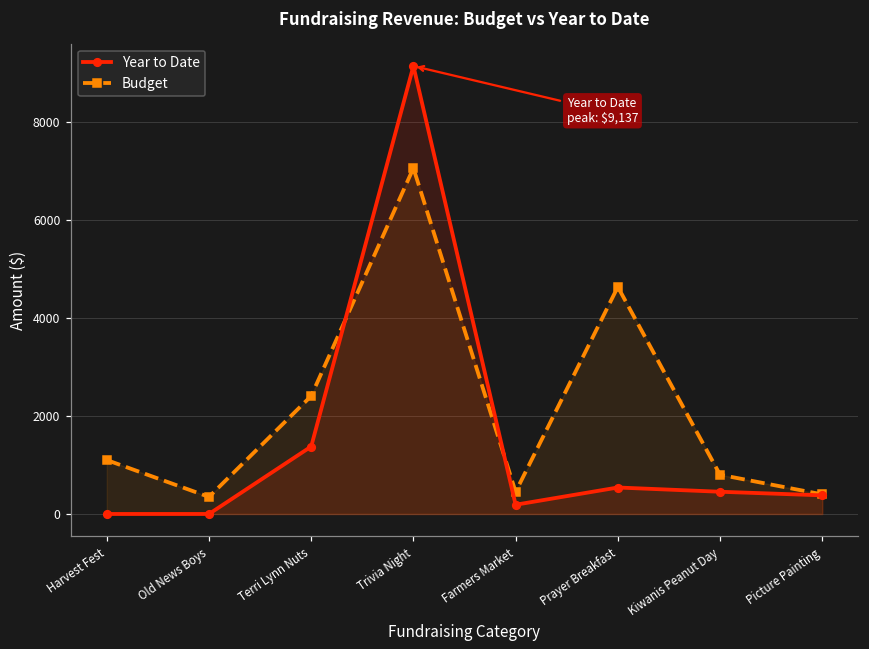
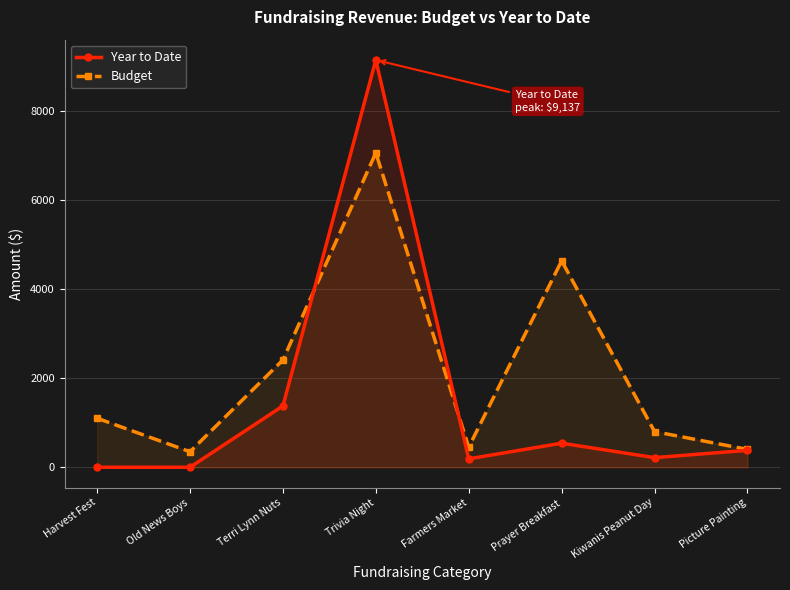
  {
    "Year to Date": {
      "Harvest Fest": 0,
      "Old News Boys": 0,
      "Terri Lynn Nuts": 1400,
      "Farmers Market": 200,
      "Prayer Breakfast": 500,
-     "Kiwanis Peanut Day": 500
+     "Kiwanis Peanut Day": 200
    },
    "Budget": {
      "Harvest Fest": 1100,
      "Old News Boys": 300,
      "Terri Lynn Nuts": 2400,
      "Trivia Night": 7100,
      "Farmers Market": 500,
      "Prayer Breakfast": 4600,
      "Kiwanis Peanut Day": 800
    }
  }
